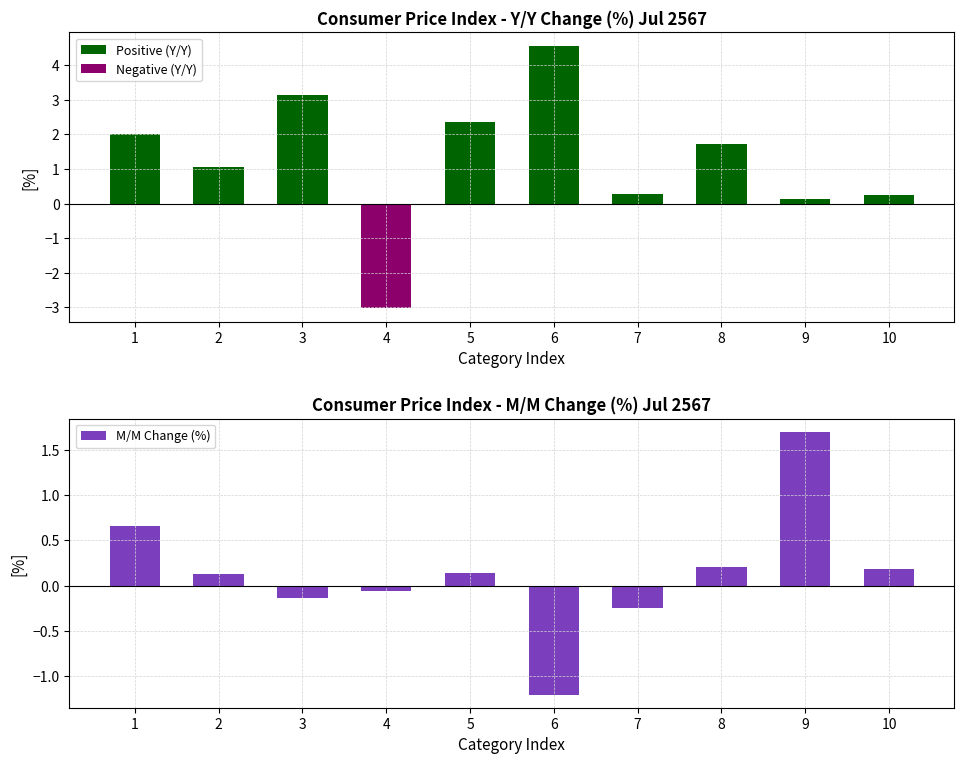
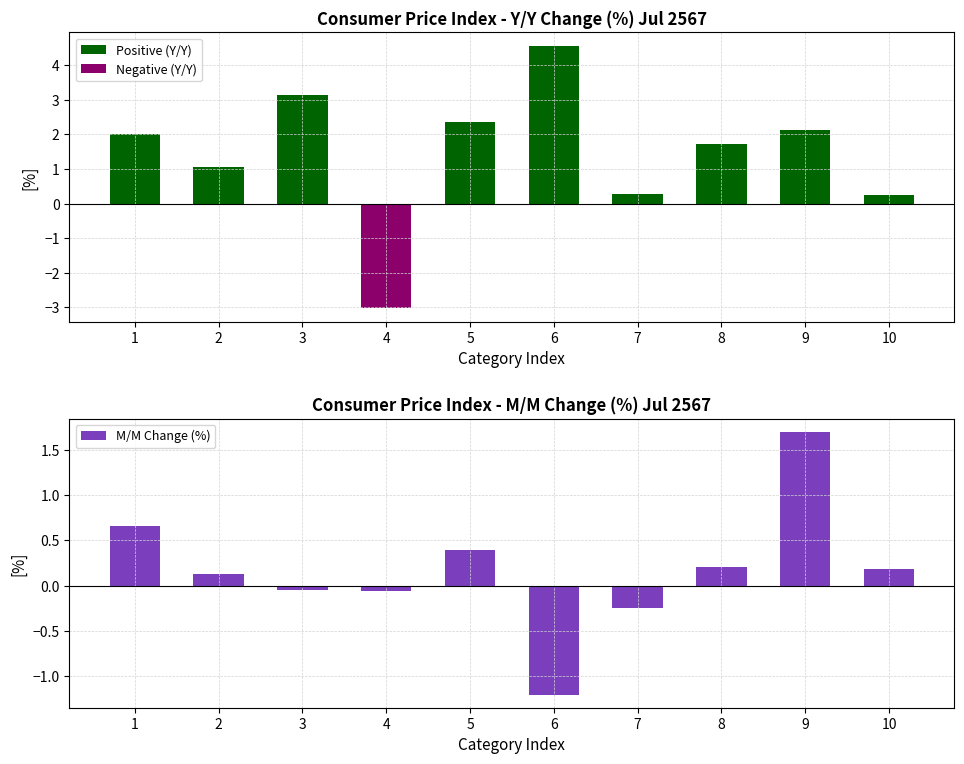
  {
    "Consumer Price Index - Y/Y Change (%) Jul 2567": {
      "Positive (Y/Y)": {
        "1": 2.0,
        "2": 1.1,
        "3": 3.1,
        "4": 0.0,
        "5": 2.4,
        "6": 4.6,
        "7": 0.3,
        "8": 1.7,
-       "9": 0.1,
+       "9": 2.1,
        "10": 0.3
      },
      "Negative (Y/Y)": {
        "1": 0.0,
        "2": 0.0,
        "3": 0.0,
        "4": -3.0,
        "5": 0.0,
        "6": 0.0,
        "7": 0.0,
        "8": 0.0,
        "9": 0.0,
        "10": 0.0
      }
    },
    "Consumer Price Index - M/M Change (%) Jul 2567": {
      "1": 0.7,
      "2": 0.1,
-     "3": -0.14,
+     "3": -0.05,
      "4": -0.1,
-     "5": 0.1,
+     "5": 0.4,
      "6": -1.2,
      "7": -0.3,
      "8": 0.2,
      "9": 1.7,
      "10": 0.2
    }
  }
